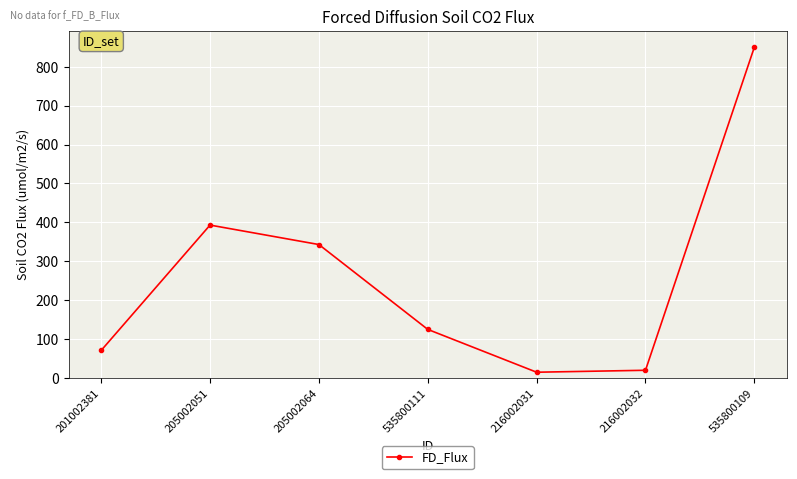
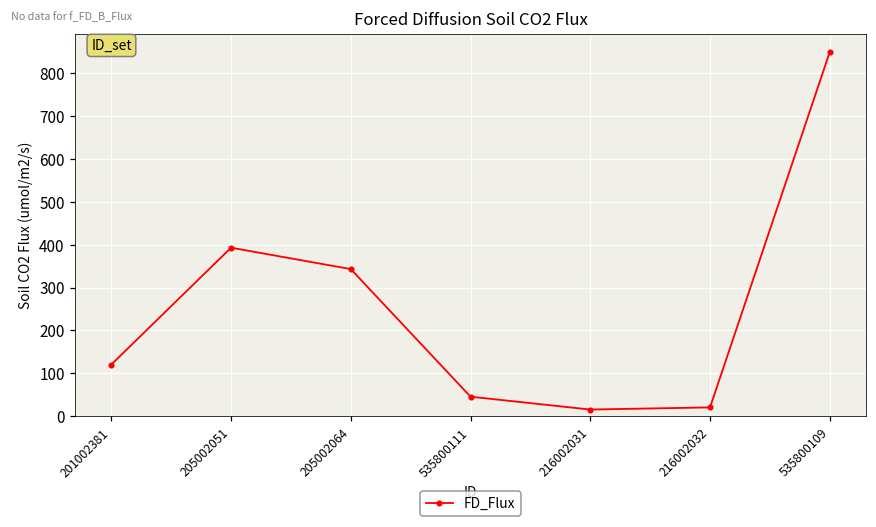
  {
-   "201002381": 70,
+   "201002381": 120,
    "205002051": 390,
    "205002064": 340,
-   "535800111": 130,
+   "535800111": 50,
    "216002031": 20,
    "216002032": 20,
    "535800109": 850
  }
